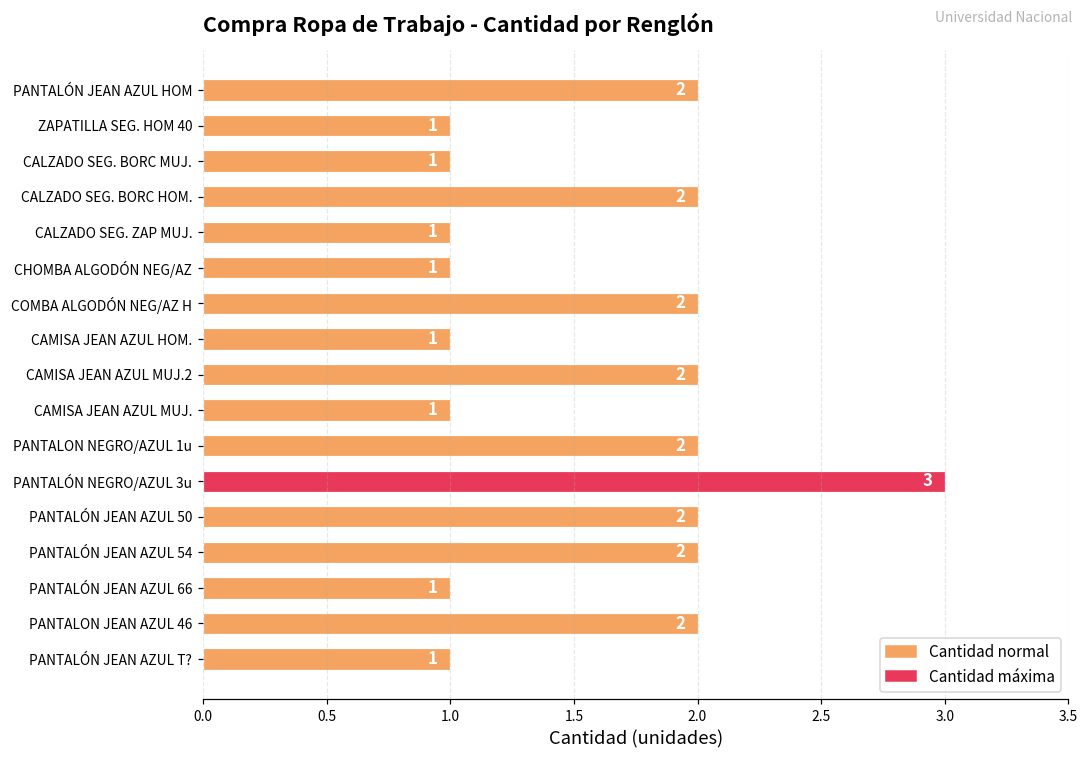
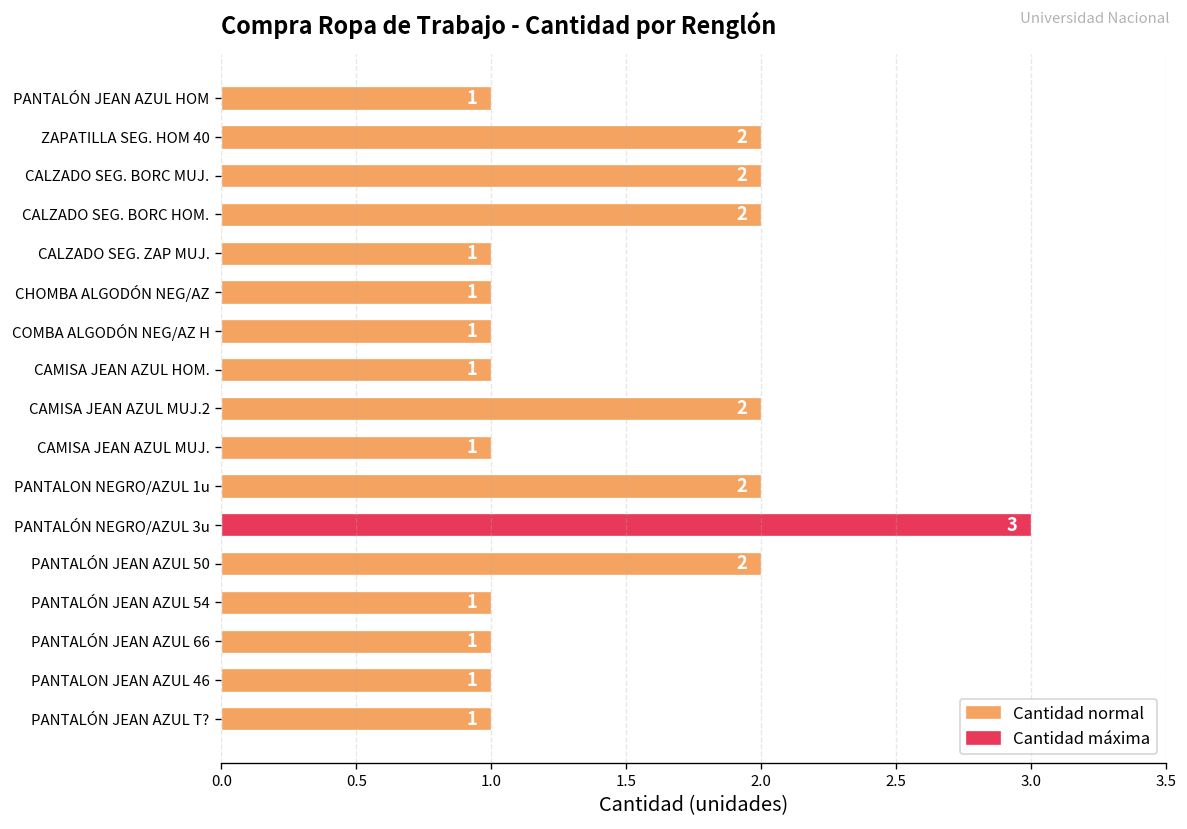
  {
-   "PANTALÓN JEAN AZUL HOM": 2,
-   "ZAPATILLA SEG. HOM 40": 1,
-   "CALZADO SEG. BORC MUJ.": 1,
+   "PANTALÓN JEAN AZUL HOM": 1,
+   "ZAPATILLA SEG. HOM 40": 2,
+   "CALZADO SEG. BORC MUJ.": 2,
    "CALZADO SEG. BORC HOM.": 2,
    "CALZADO SEG. ZAP MUJ.": 1,
    "CHOMBA ALGODÓN NEG/AZ": 1,
-   "COMBA ALGODÓN NEG/AZ H": 2,
+   "COMBA ALGODÓN NEG/AZ H": 1,
    "CAMISA JEAN AZUL HOM.": 1,
    "CAMISA JEAN AZUL MUJ.2": 2,
    "CAMISA JEAN AZUL MUJ.": 1,
    "PANTALON NEGRO/AZUL 1u": 2,
    "PANTALÓN NEGRO/AZUL 3u": 3,
    "PANTALÓN JEAN AZUL 50": 2,
-   "PANTALÓN JEAN AZUL 54": 2,
+   "PANTALÓN JEAN AZUL 54": 1,
    "PANTALÓN JEAN AZUL 66": 1,
-   "PANTALON JEAN AZUL 46": 2,
+   "PANTALON JEAN AZUL 46": 1,
    "PANTALÓN JEAN AZUL T?": 1
  }
